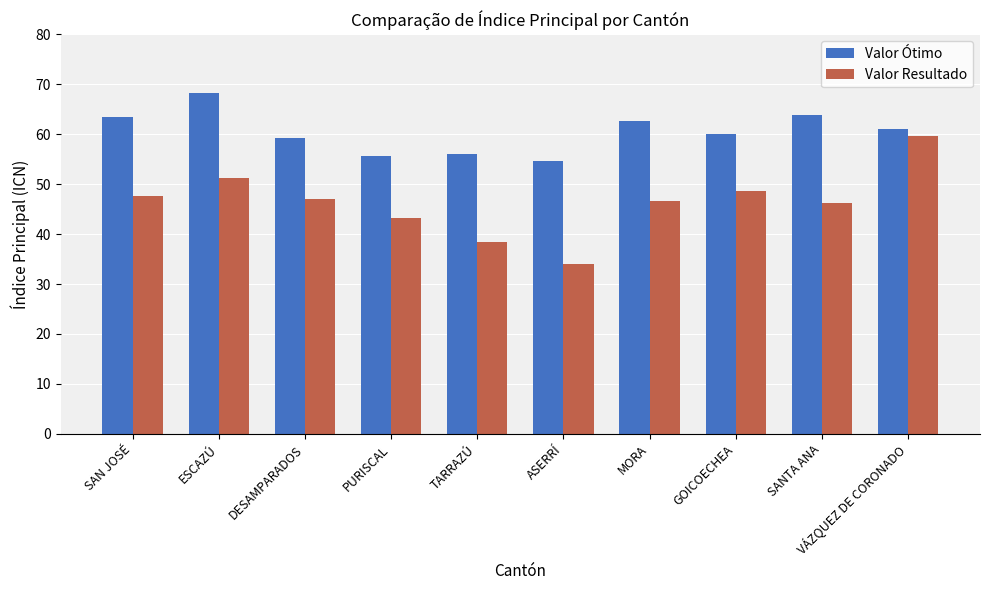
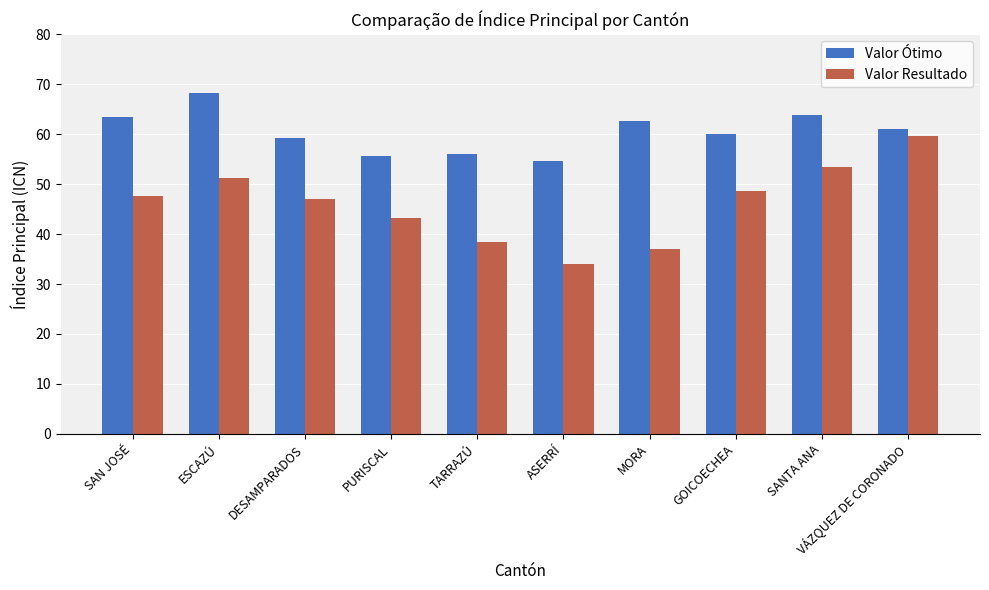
  {
    "Valor Ótimo": {
      "SAN JOSÉ": 63,
      "ESCAZÚ": 68,
      "DESAMPARADOS": 59,
      "PURISCAL": 56,
      "TARRAZÚ": 56,
      "ASERRÍ": 55,
      "MORA": 63,
      "GOICOECHEA": 60,
      "SANTA ANA": 64,
      "VÁZQUEZ DE CORONADO": 61
    },
    "Valor Resultado": {
      "SAN JOSÉ": 48,
      "ESCAZÚ": 51,
      "DESAMPARADOS": 47,
      "PURISCAL": 43,
      "TARRAZÚ": 38,
      "ASERRÍ": 34,
-     "MORA": 47,
+     "MORA": 37,
      "GOICOECHEA": 49,
-     "SANTA ANA": 46,
+     "SANTA ANA": 53,
      "VÁZQUEZ DE CORONADO": 60
    }
  }
